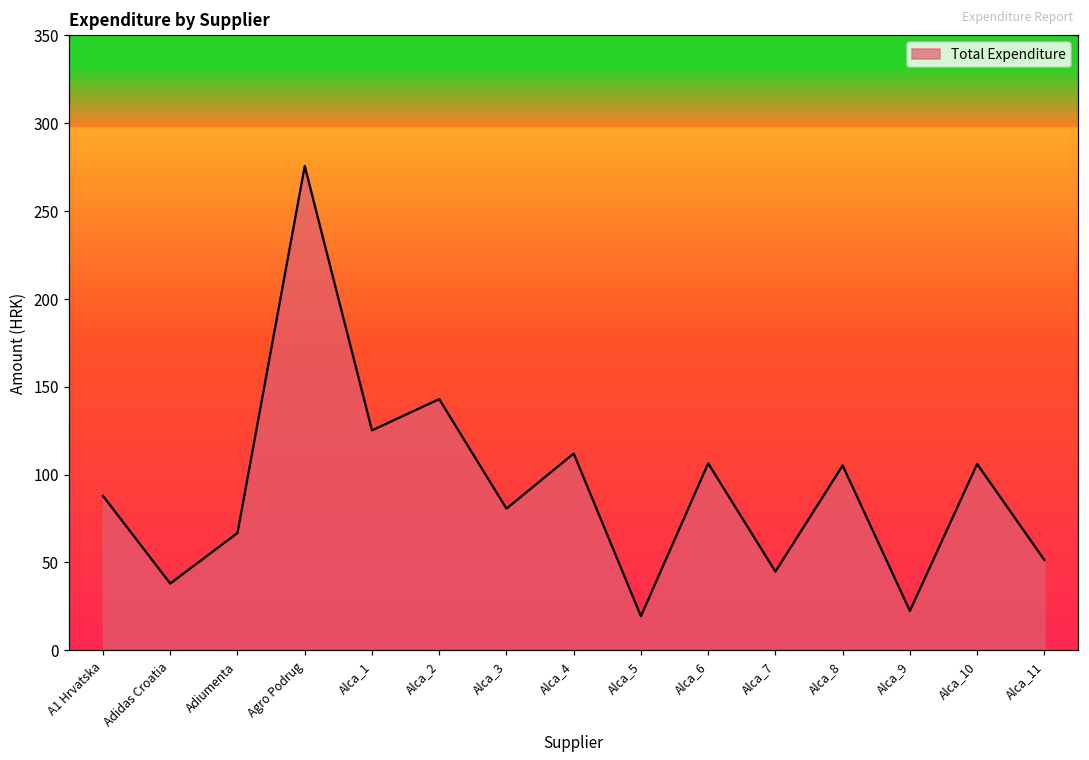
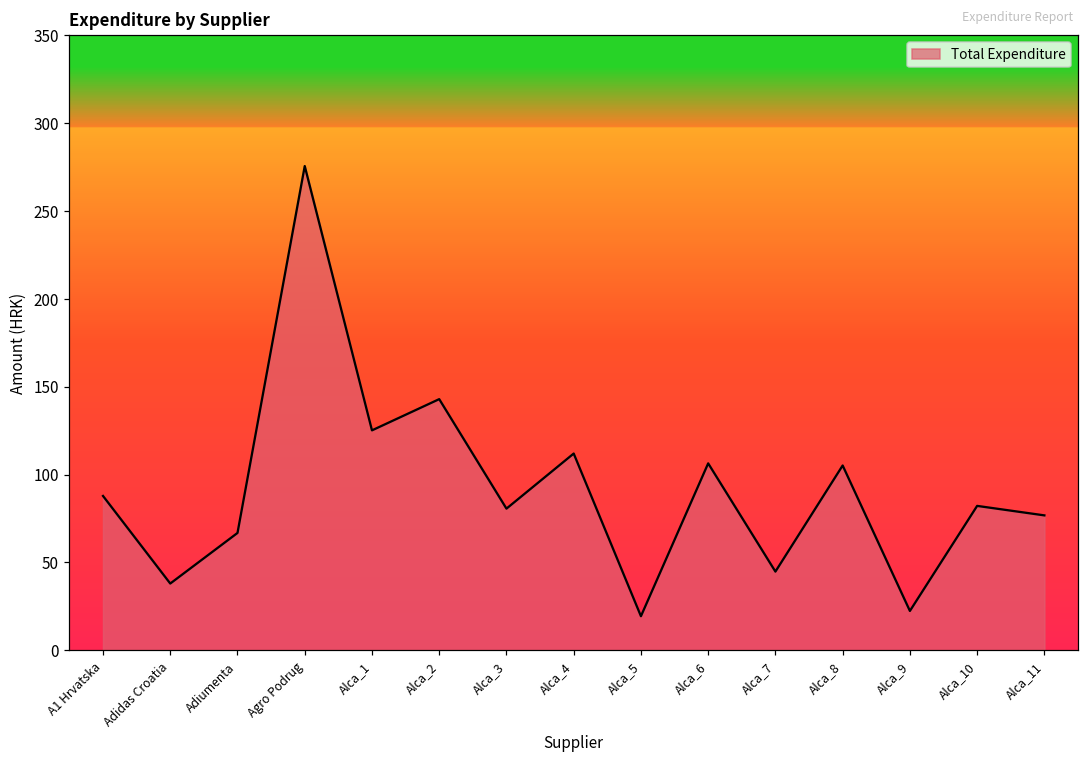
  {
    "A1 Hrvatska": 88,
    "Adidas Croatia": 38,
    "Adiumenta": 67,
    "Agro Podrug": 276,
    "Alca_1": 125,
    "Alca_2": 143,
    "Alca_3": 81,
    "Alca_4": 112,
    "Alca_5": 19,
    "Alca_6": 106,
    "Alca_7": 45,
    "Alca_8": 105,
    "Alca_9": 22,
-   "Alca_10": 106,
-   "Alca_11": 51
+   "Alca_10": 82,
+   "Alca_11": 77
  }
